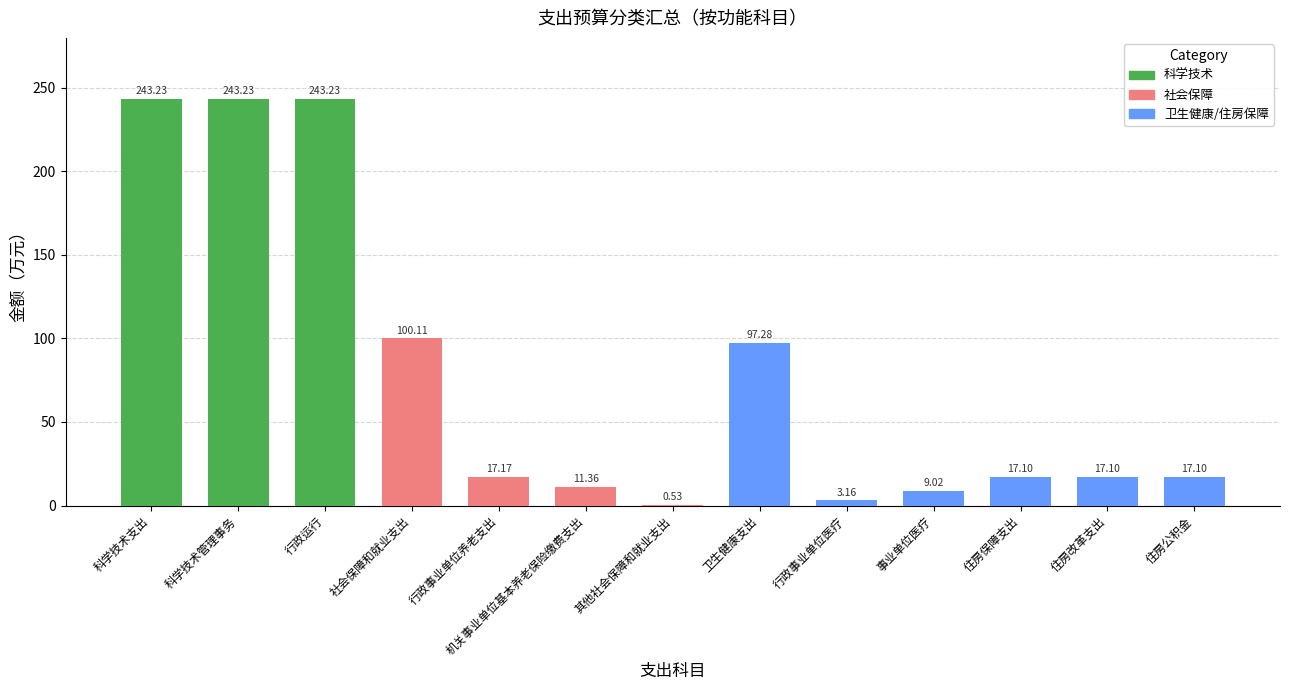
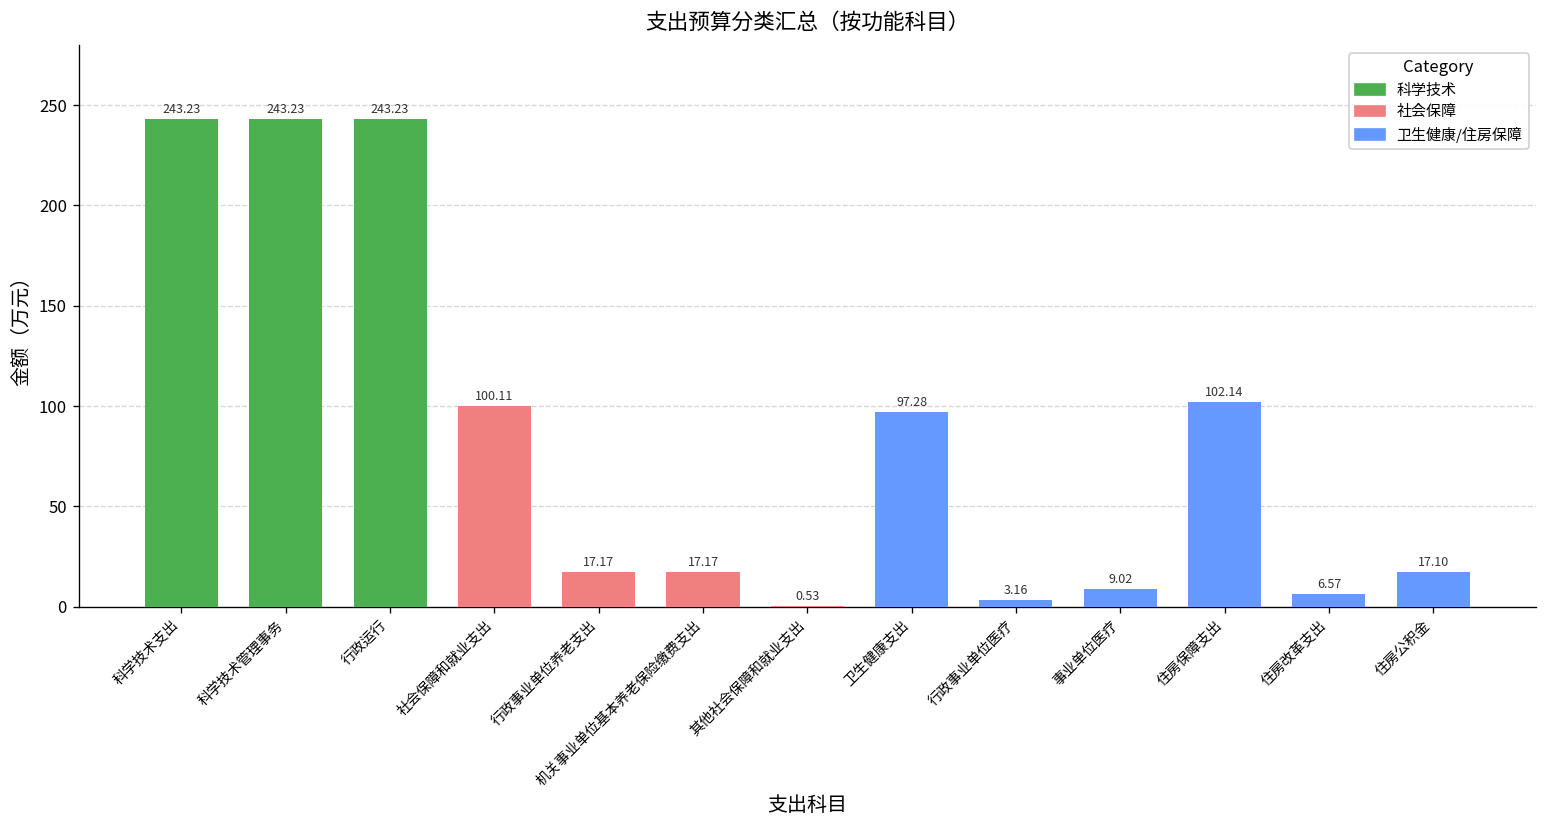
  {
    "科学技术支出": 243.23,
    "科学技术管理事务": 243.23,
    "行政运行": 243.23,
    "社会保障和就业支出": 100.11,
    "行政事业单位养老支出": 17.17,
-   "机关事业单位基本养老保险缴费支出": 11.36,
+   "机关事业单位基本养老保险缴费支出": 17.17,
    "其他社会保障和就业支出": 0.53,
    "卫生健康支出": 97.28,
    "行政事业单位医疗": 3.16,
    "事业单位医疗": 9.02,
-   "住房保障支出": 17.10,
-   "住房改革支出": 17.10,
+   "住房保障支出": 102.14,
+   "住房改革支出": 6.57,
    "住房公积金": 17.10
  }
